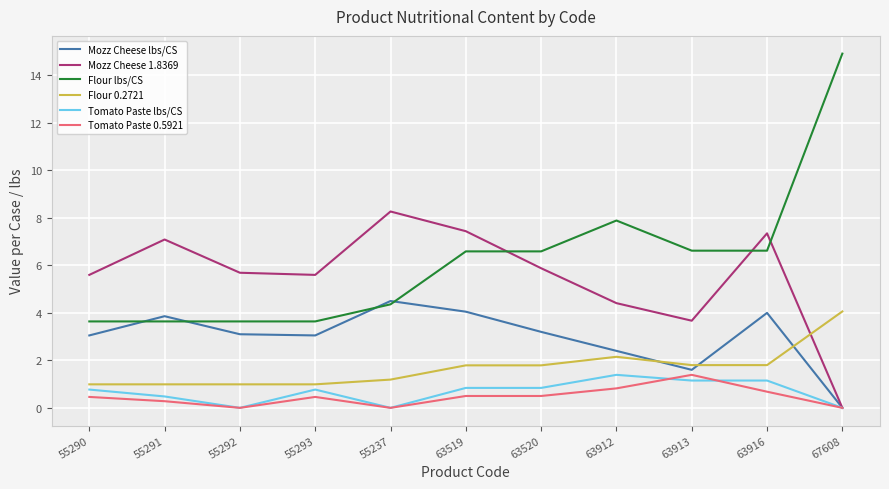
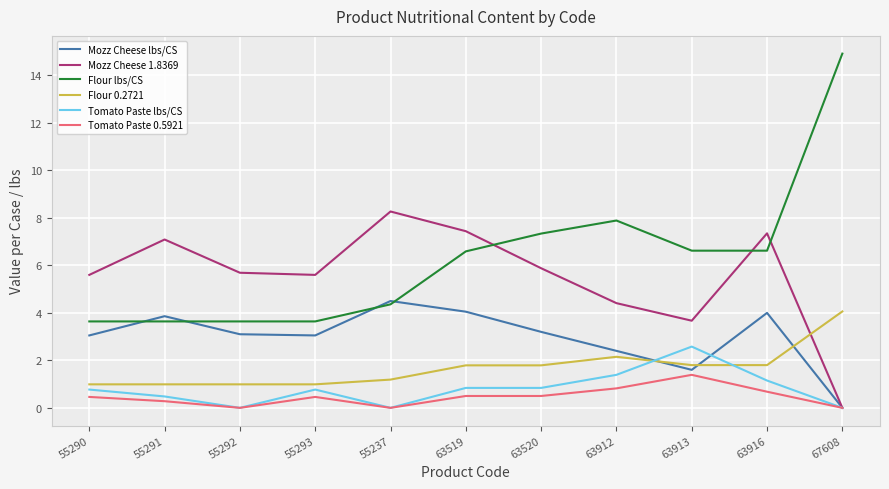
  {
    "Mozz Cheese lbs/CS": {
      "55290": 3.1,
      "55291": 3.9,
      "55292": 3.1,
      "55293": 3.1,
      "55237": 4.5,
      "63519": 4.1,
      "63520": 3.2,
      "63912": 2.4,
      "63913": 1.6,
      "63916": 4.0
    },
    "Mozz Cheese 1.8369": {
      "55290": 5.6,
      "55291": 7.1,
      "55292": 5.7,
      "55293": 5.6,
      "55237": 8.3,
      "63519": 7.4,
      "63520": 5.9,
      "63912": 4.4,
      "63913": 3.7,
      "63916": 7.4
    },
    "Flour lbs/CS": {
      "55290": 3.6,
      "55291": 3.6,
      "55292": 3.6,
      "55293": 3.6,
      "55237": 4.4,
      "63519": 6.6,
-     "63520": 6.6,
+     "63520": 7.3,
      "63912": 7.9,
      "63913": 6.6,
      "63916": 6.6,
      "67608": 14.9
    },
    "Flour 0.2721": {
      "55290": 1.0,
      "55291": 1.0,
      "55292": 1.0,
      "55293": 1.0,
      "55237": 1.2,
      "63519": 1.8,
      "63520": 1.8,
      "63912": 2.2,
      "63913": 1.8,
      "63916": 1.8,
      "67608": 4.1
    },
    "Tomato Paste lbs/CS": {
      "55290": 0.8,
      "55291": 0.5,
      "55293": 0.8,
      "63519": 0.8,
      "63520": 0.8,
      "63912": 1.4,
-     "63913": 1.2,
+     "63913": 2.6,
      "63916": 1.2
    },
    "Tomato Paste 0.5921": {
      "55290": 0.5,
      "55291": 0.3,
      "55293": 0.5,
      "63519": 0.5,
      "63520": 0.5,
      "63912": 0.8,
      "63913": 1.4,
      "63916": 0.7
    }
  }
